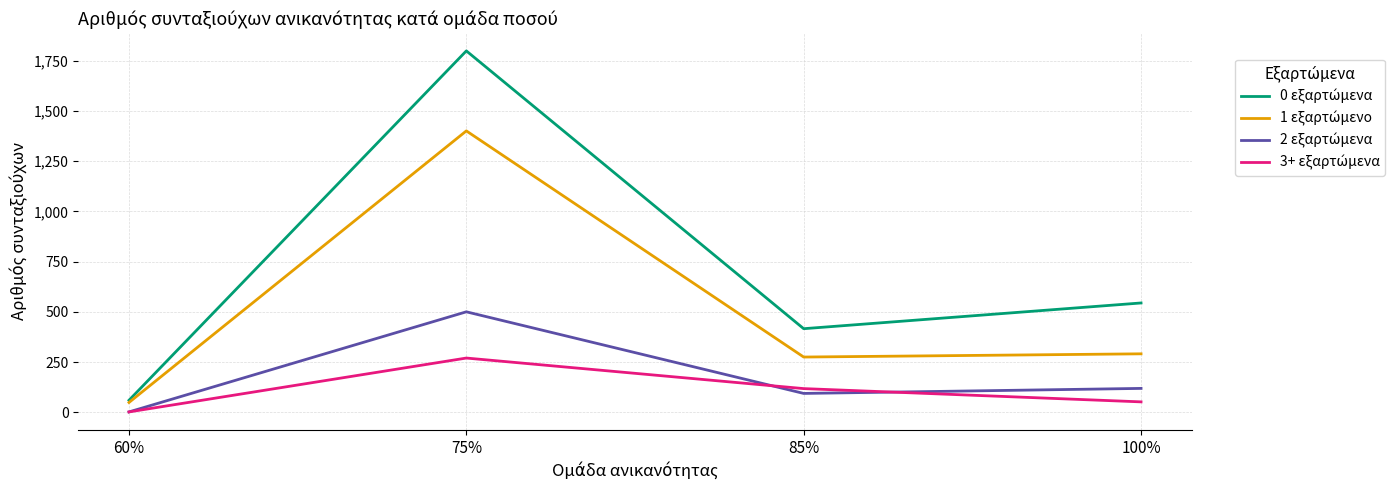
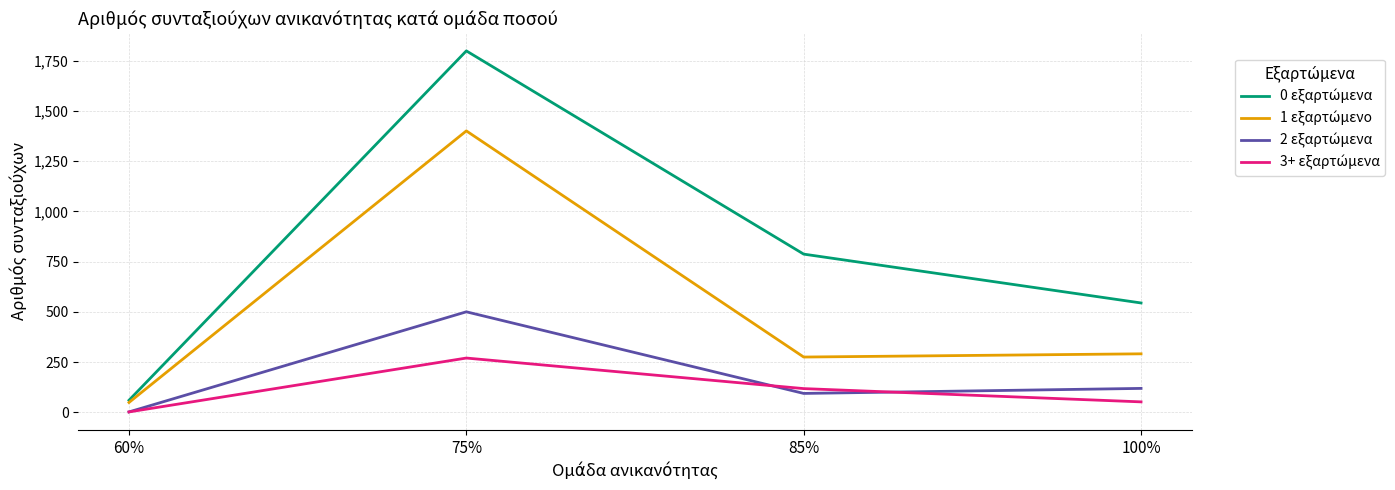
  {
    "0 εξαρτώμενα": {
      "75%": "1,800",
-     "85%": "420",
+     "85%": "790",
      "100%": "540"
    },
    "1 εξαρτώμενο": {
      "75%": "1,400",
      "85%": "280",
      "100%": "290"
    },
    "2 εξαρτώμενα": {
      "75%": "500",
      "85%": "90",
      "100%": "120"
    },
    "3+ εξαρτώμενα": {
      "75%": "270",
      "85%": "120",
      "100%": "50"
    }
  }
